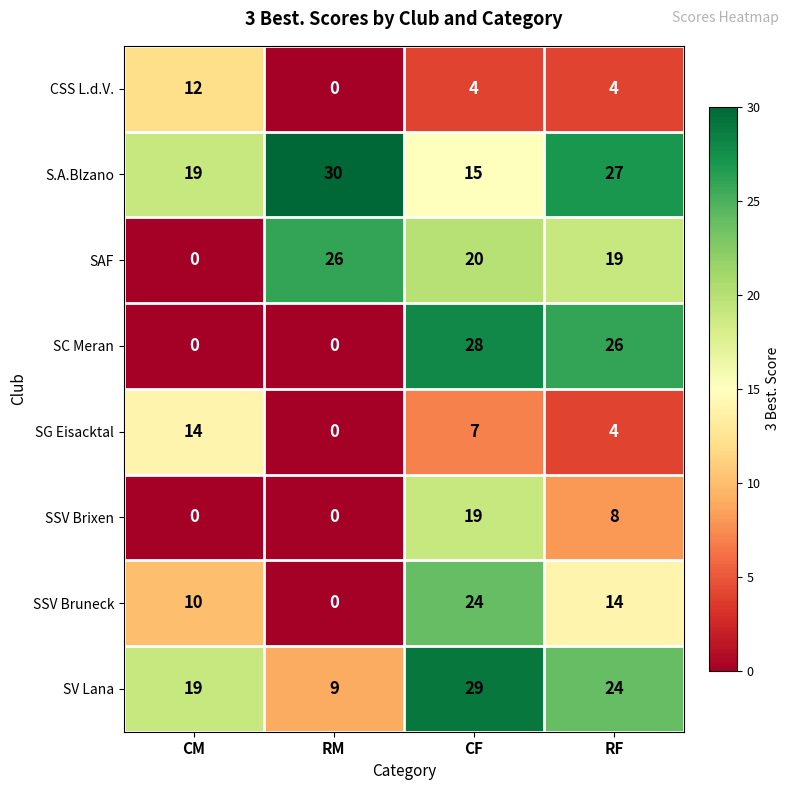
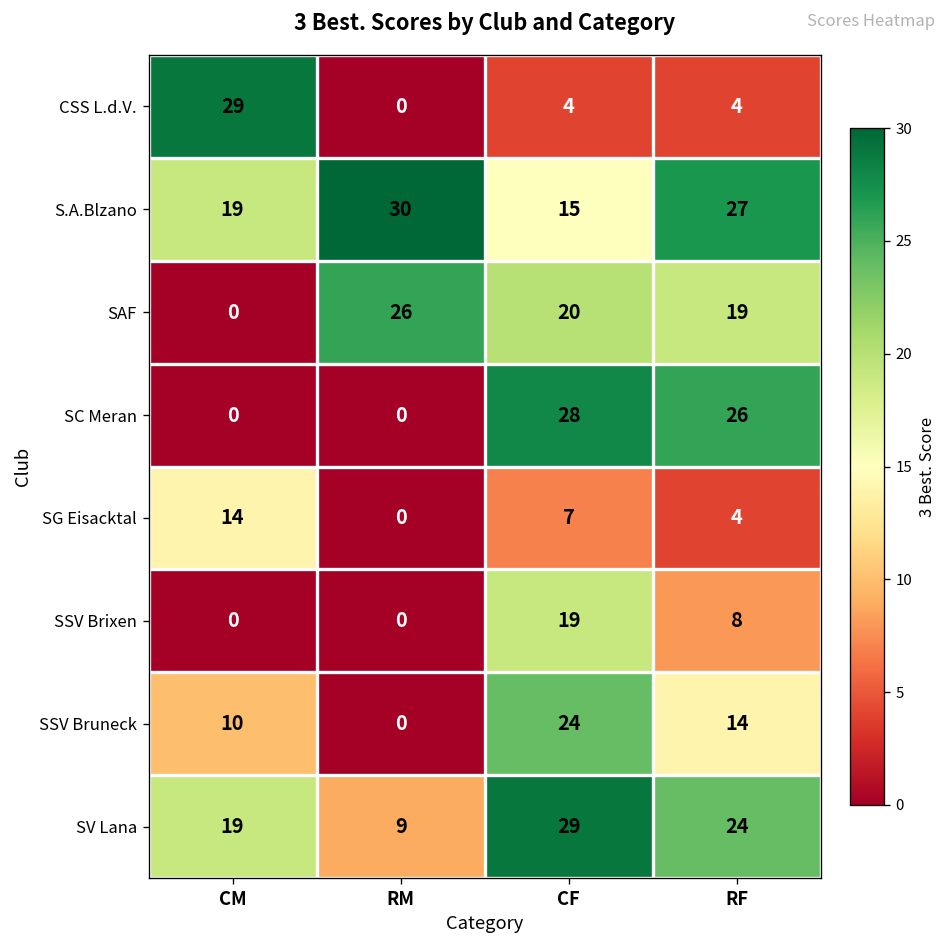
  {
    "CSS L.d.V.": {
-     "CM": 12,
+     "CM": 29,
      "RM": 0,
      "CF": 4,
      "RF": 4
    },
    "S.A.Blzano": {
      "CM": 19,
      "RM": 30,
      "CF": 15,
      "RF": 27
    },
    "SAF": {
      "CM": 0,
      "RM": 26,
      "CF": 20,
      "RF": 19
    },
    "SC Meran": {
      "CM": 0,
      "RM": 0,
      "CF": 28,
      "RF": 26
    },
    "SG Eisacktal": {
      "CM": 14,
      "RM": 0,
      "CF": 7,
      "RF": 4
    },
    "SSV Brixen": {
      "CM": 0,
      "RM": 0,
      "CF": 19,
      "RF": 8
    },
    "SSV Bruneck": {
      "CM": 10,
      "RM": 0,
      "CF": 24,
      "RF": 14
    },
    "SV Lana": {
      "CM": 19,
      "RM": 9,
      "CF": 29,
      "RF": 24
    }
  }
